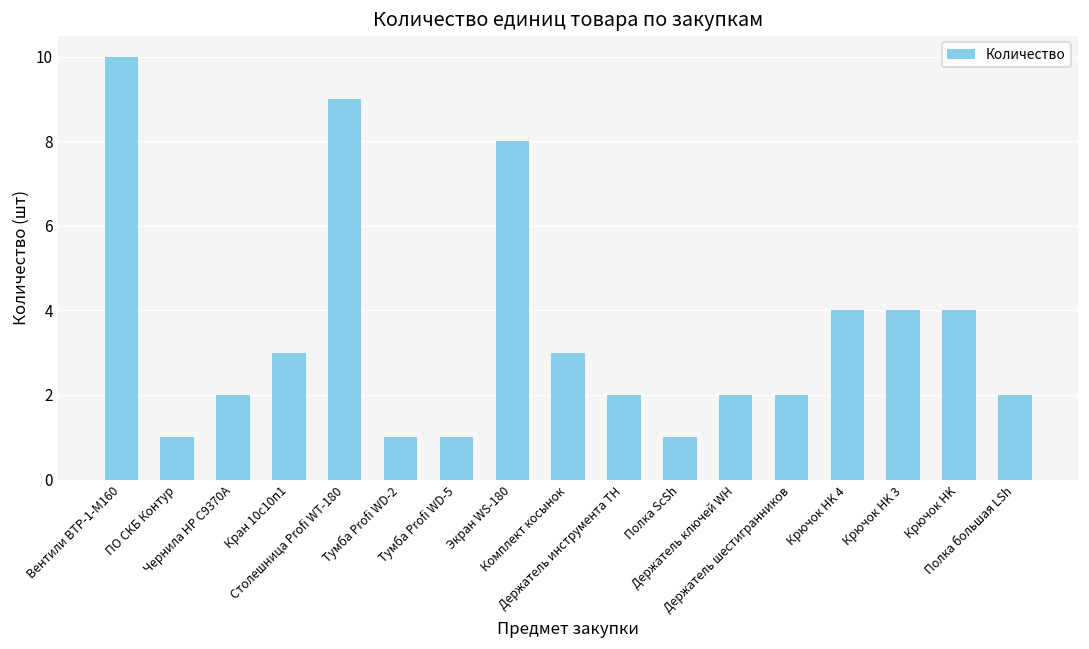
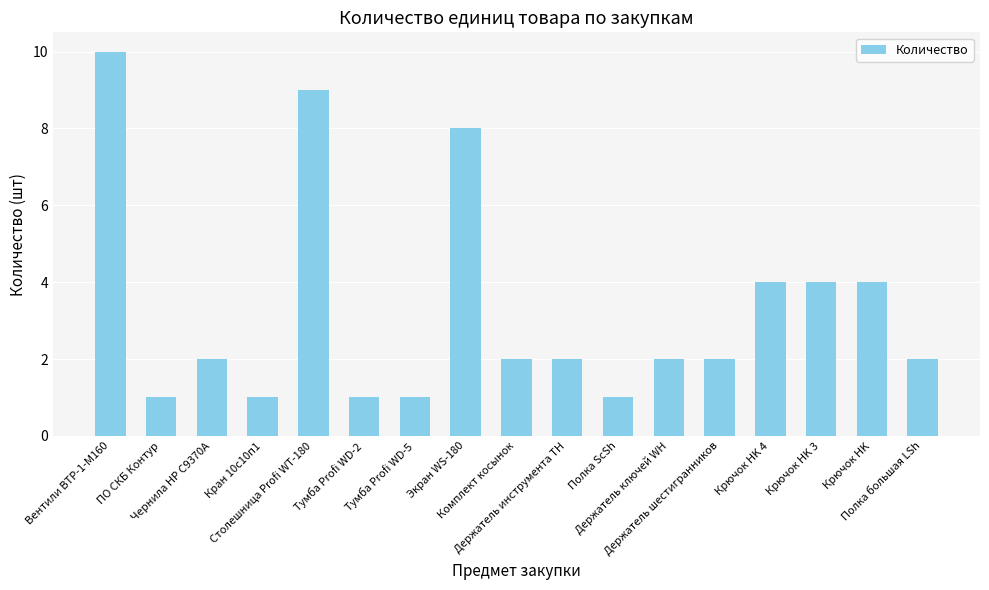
  {
    "Вентили ВТР-1-М160": 10,
    "ПО СКБ Контур": 1,
    "Чернила HP C9370A": 2,
-   "Кран 10с10п1": 3,
+   "Кран 10с10п1": 1,
    "Столешница Profi WT-180": 9,
    "Тумба Profi WD-2": 1,
    "Тумба Profi WD-5": 1,
    "Экран WS-180": 8,
-   "Комплект косынок": 3,
+   "Комплект косынок": 2,
    "Держатель инструмента TH": 2,
    "Полка ScSh": 1,
    "Держатель ключей WH": 2,
    "Держатель шестигранников": 2,
    "Крючок HK 4": 4,
    "Крючок HK 3": 4,
    "Крючок HK": 4,
    "Полка большая LSh": 2
  }
